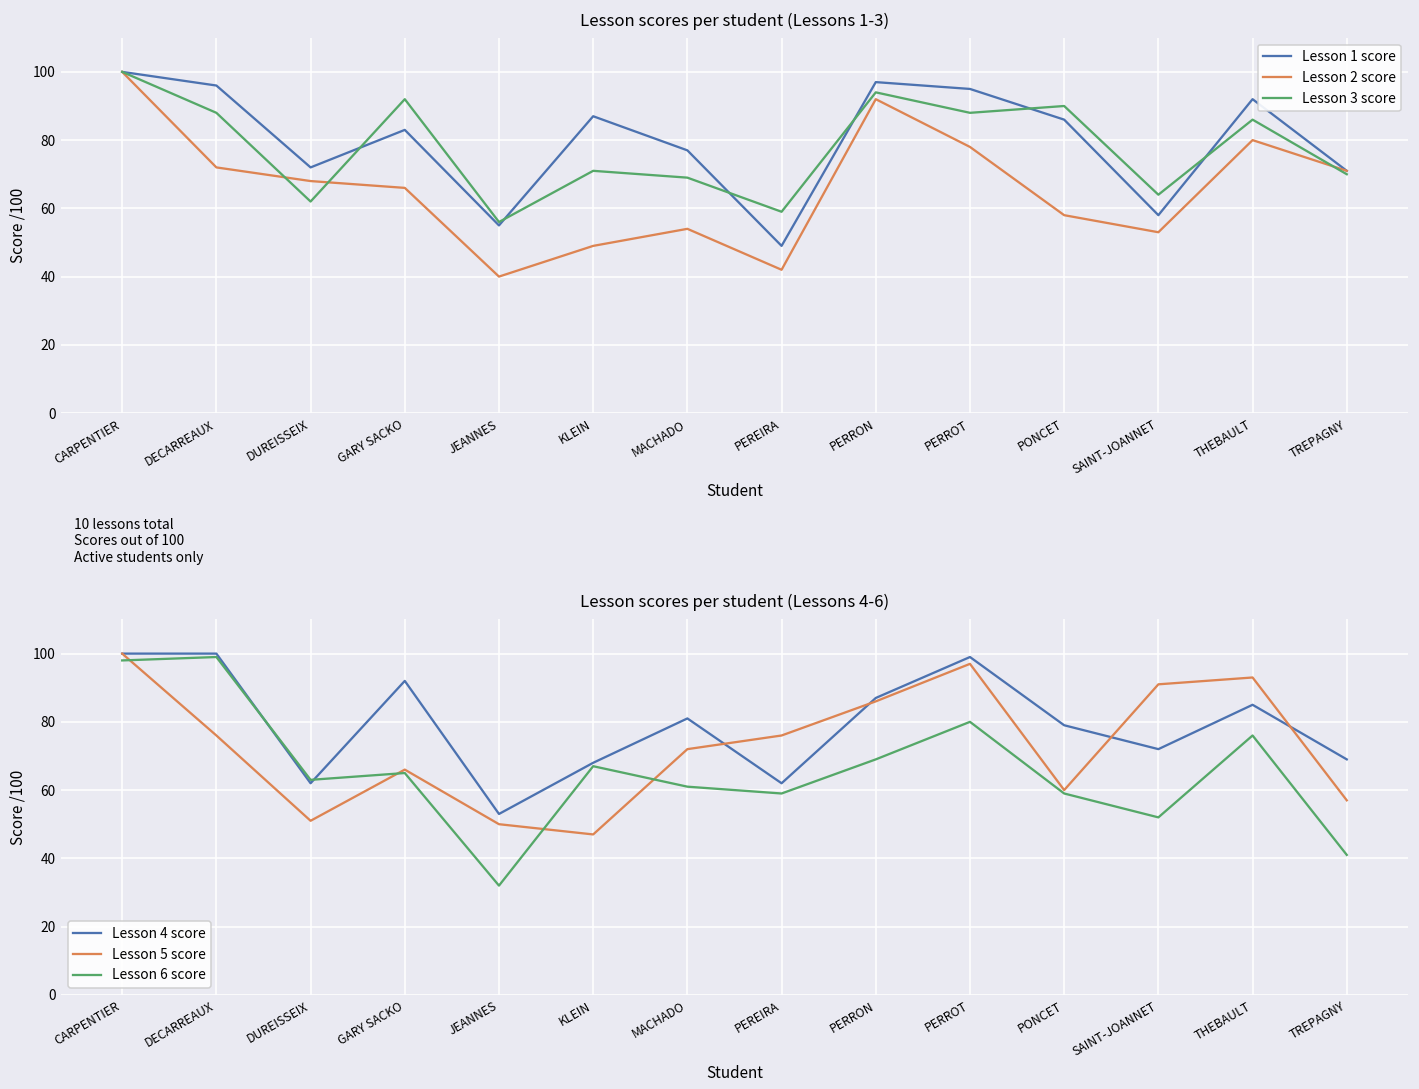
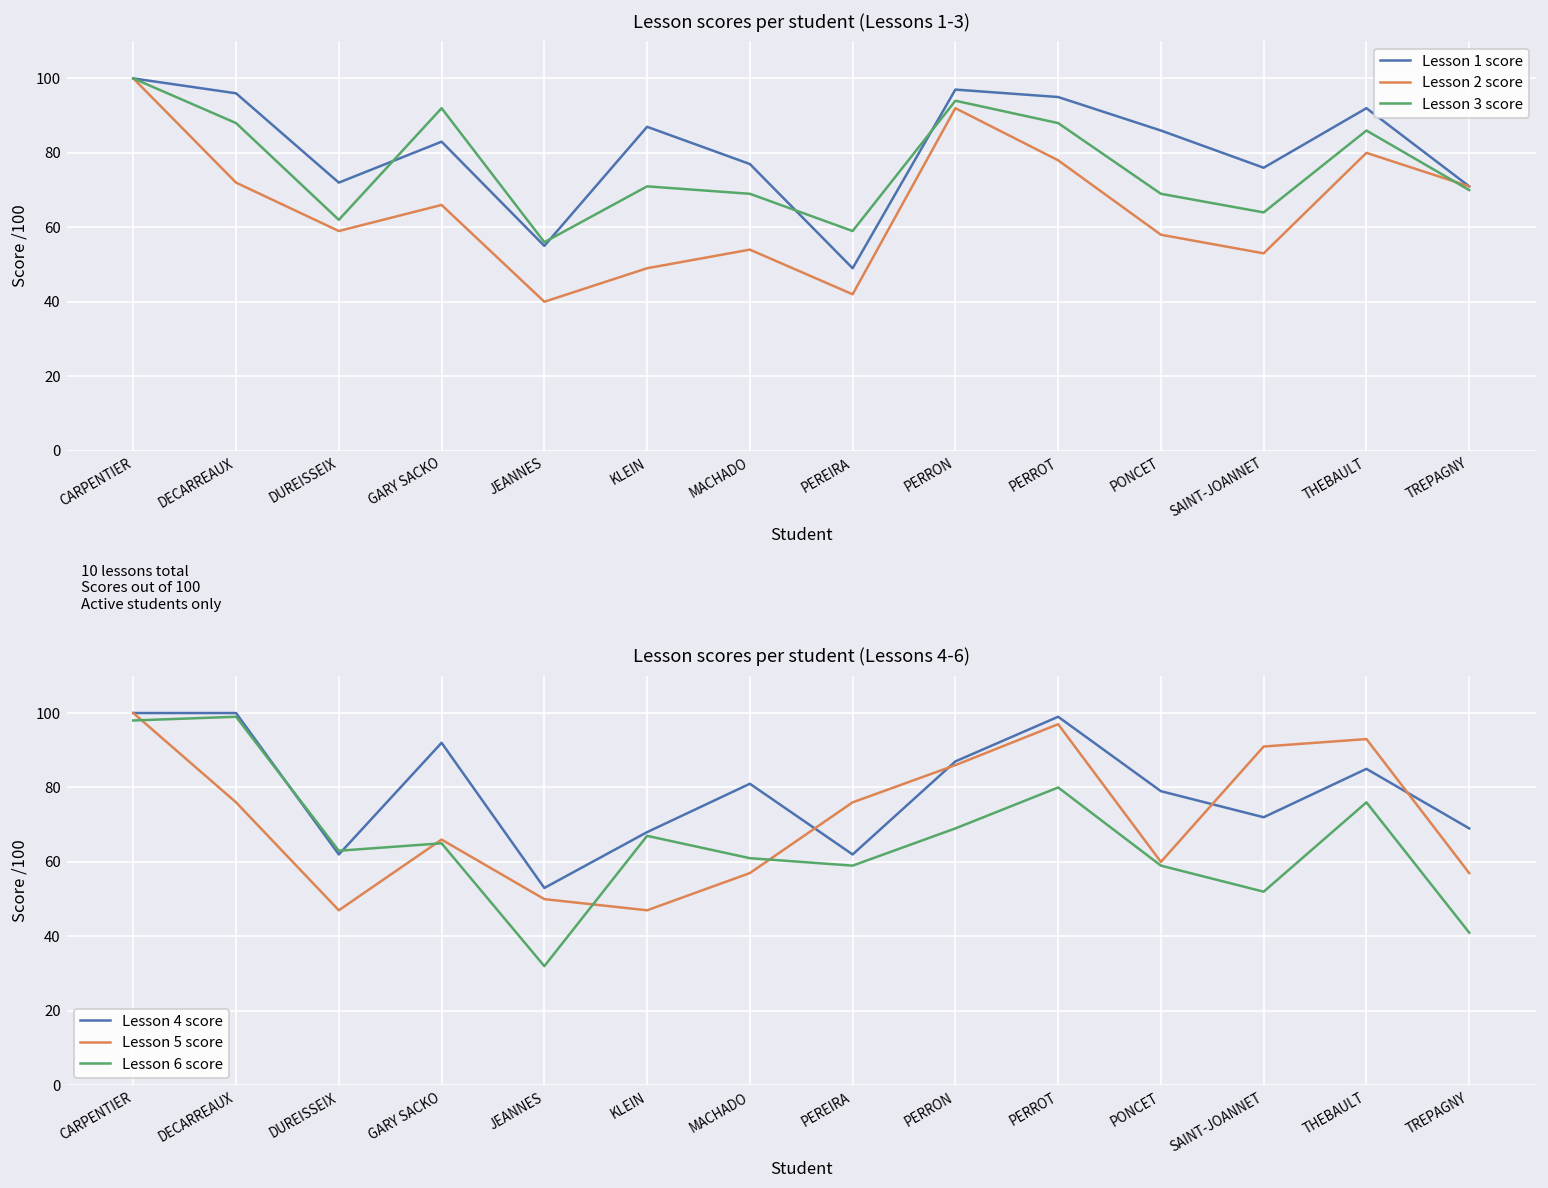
  {
    "Lesson scores per student (Lessons 1-3)": {
      "Lesson 1 score": {
        "DECARREAUX": 96,
        "DUREISSEIX": 72,
        "GARY SACKO": 83,
        "JEANNES": 55,
        "KLEIN": 87,
        "MACHADO": 77,
        "PEREIRA": 49,
        "PERRON": 97,
        "PERROT": 95,
        "PONCET": 86,
-       "SAINT-JOANNET": 58,
+       "SAINT-JOANNET": 76,
        "THEBAULT": 92
      },
      "Lesson 2 score": {
        "DECARREAUX": 72,
-       "DUREISSEIX": 68,
+       "DUREISSEIX": 59,
        "GARY SACKO": 66,
        "JEANNES": 40,
        "KLEIN": 49,
        "MACHADO": 54,
        "PEREIRA": 42,
        "PERRON": 92,
        "PERROT": 78,
        "PONCET": 58,
        "SAINT-JOANNET": 53,
        "THEBAULT": 80
      },
      "Lesson 3 score": {
        "DECARREAUX": 88,
        "DUREISSEIX": 62,
        "GARY SACKO": 92,
        "JEANNES": 56,
        "KLEIN": 71,
        "MACHADO": 69,
        "PEREIRA": 59,
        "PERRON": 94,
        "PERROT": 88,
-       "PONCET": 90,
+       "PONCET": 69,
        "SAINT-JOANNET": 64,
        "THEBAULT": 86,
        "TREPAGNY": 70
      }
    },
    "Lesson scores per student (Lessons 4-6)": {
      "Lesson 4 score": {
        "DECARREAUX": 100,
        "DUREISSEIX": 62,
        "GARY SACKO": 92,
        "JEANNES": 53,
        "KLEIN": 68,
        "MACHADO": 81,
        "PEREIRA": 62,
        "PERRON": 87,
        "PERROT": 99,
        "PONCET": 79,
        "SAINT-JOANNET": 72,
        "THEBAULT": 85,
        "TREPAGNY": 69
      },
      "Lesson 5 score": {
        "DECARREAUX": 76,
-       "DUREISSEIX": 51,
+       "DUREISSEIX": 47,
        "GARY SACKO": 66,
        "JEANNES": 50,
        "KLEIN": 47,
-       "MACHADO": 72,
+       "MACHADO": 57,
        "PEREIRA": 76,
        "PERRON": 86,
        "PERROT": 97,
        "PONCET": 60,
        "SAINT-JOANNET": 91,
        "THEBAULT": 93,
        "TREPAGNY": 57
      },
      "Lesson 6 score": {
        "CARPENTIER": 98,
        "DECARREAUX": 99,
        "DUREISSEIX": 63,
        "GARY SACKO": 65,
        "JEANNES": 32,
        "KLEIN": 67,
        "MACHADO": 61,
        "PEREIRA": 59,
        "PERRON": 69,
        "PERROT": 80,
        "PONCET": 59,
        "SAINT-JOANNET": 52,
        "THEBAULT": 76,
        "TREPAGNY": 41
      }
    }
  }
